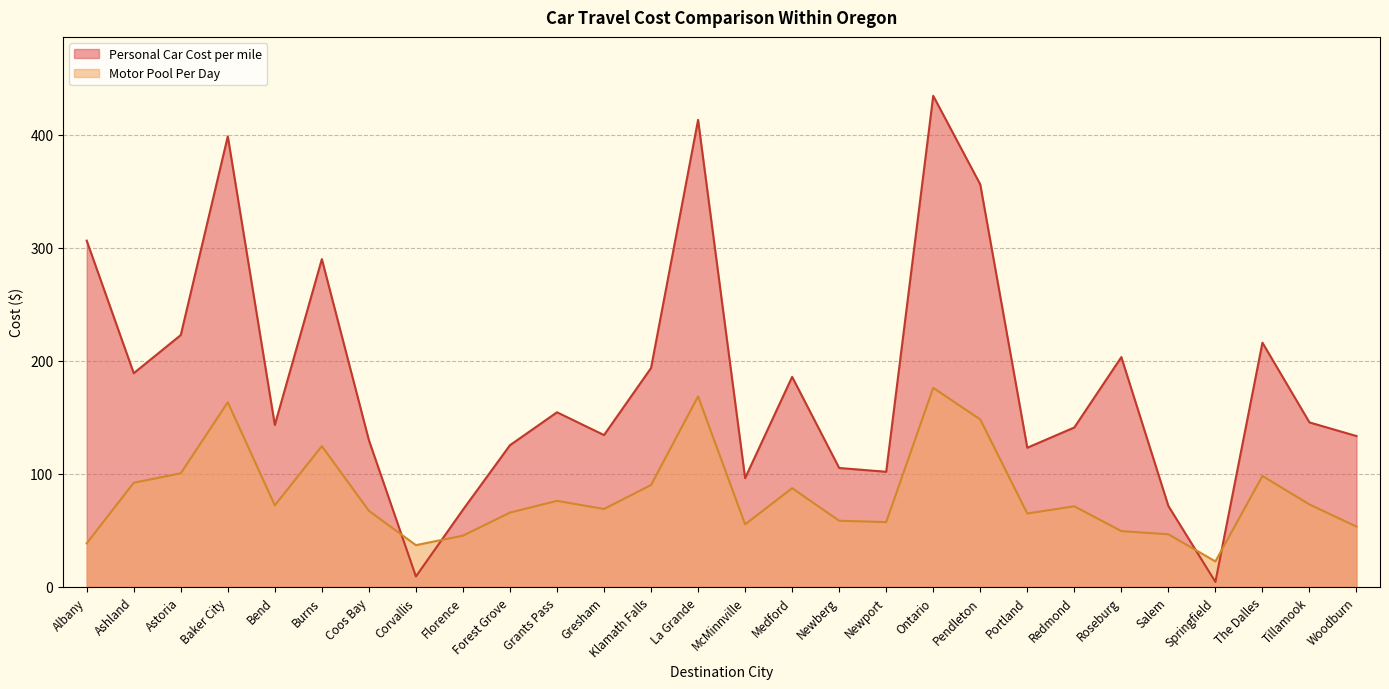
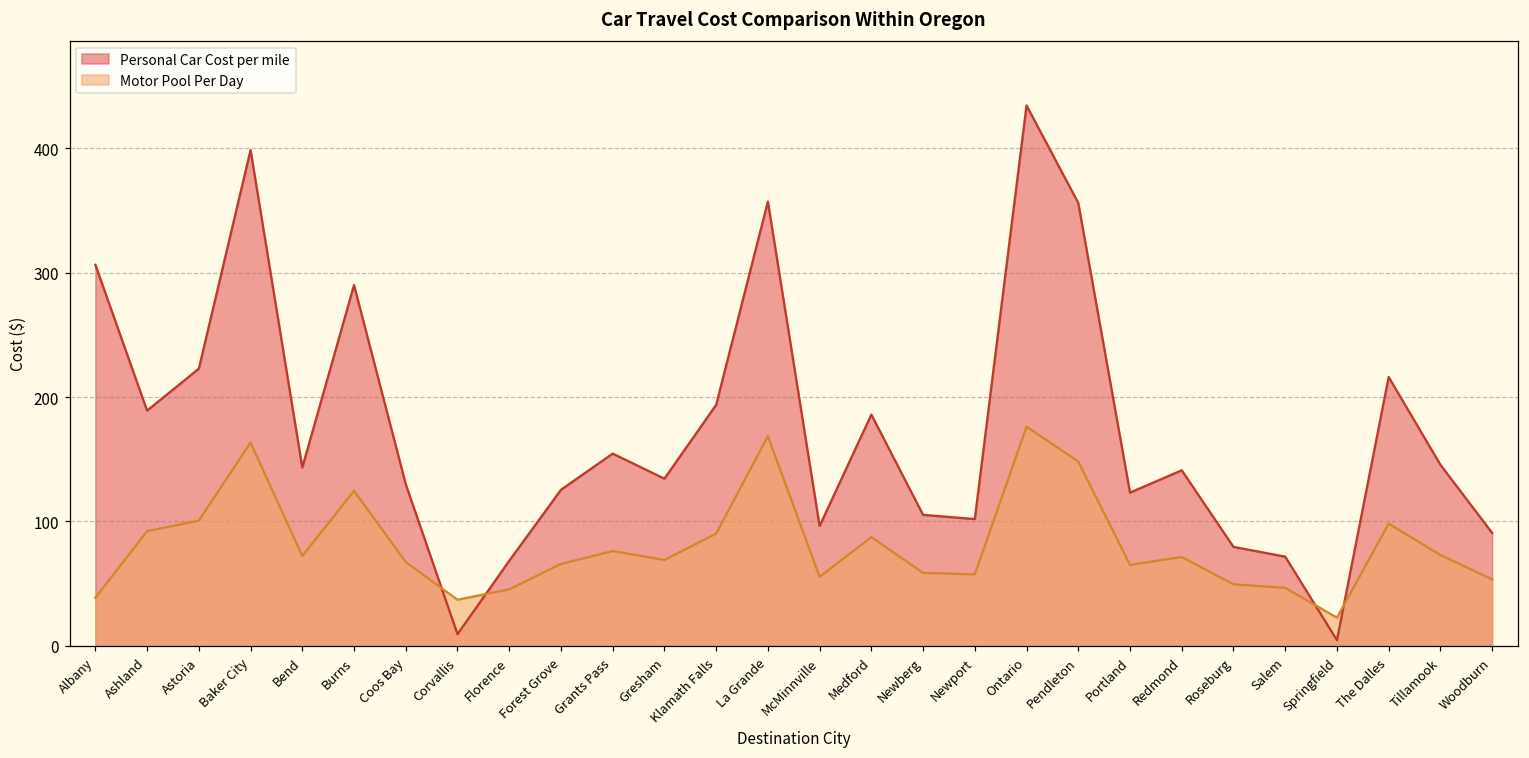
  {
    "Personal Car Cost per mile": {
      "Albany": 306,
      "Ashland": 189,
      "Astoria": 223,
      "Baker City": 399,
      "Bend": 143,
      "Burns": 290,
      "Coos Bay": 130,
      "Corvallis": 9,
      "Florence": 68,
      "Forest Grove": 125,
      "Grants Pass": 155,
      "Gresham": 134,
      "Klamath Falls": 194,
-     "La Grande": 413,
+     "La Grande": 357,
      "McMinnville": 96,
      "Medford": 186,
      "Newberg": 105,
      "Newport": 102,
      "Ontario": 435,
      "Pendleton": 356,
      "Portland": 123,
      "Redmond": 141,
-     "Roseburg": 203,
+     "Roseburg": 80,
      "Salem": 72,
      "Springfield": 4,
      "The Dalles": 216,
      "Tillamook": 146,
-     "Woodburn": 134
+     "Woodburn": 91
    },
    "Motor Pool Per Day": {
      "Albany": 39,
      "Ashland": 92,
      "Astoria": 101,
      "Baker City": 163,
      "Bend": 72,
      "Burns": 125,
      "Coos Bay": 67,
      "Corvallis": 37,
      "Florence": 45,
      "Forest Grove": 66,
      "Grants Pass": 76,
      "Gresham": 69,
      "Klamath Falls": 90,
      "La Grande": 169,
      "McMinnville": 55,
      "Medford": 87,
      "Newberg": 59,
      "Newport": 57,
      "Ontario": 176,
      "Pendleton": 148,
      "Portland": 65,
      "Redmond": 71,
      "Roseburg": 49,
      "Salem": 47,
      "Springfield": 23,
      "The Dalles": 98,
      "Tillamook": 73,
      "Woodburn": 53
    }
  }
